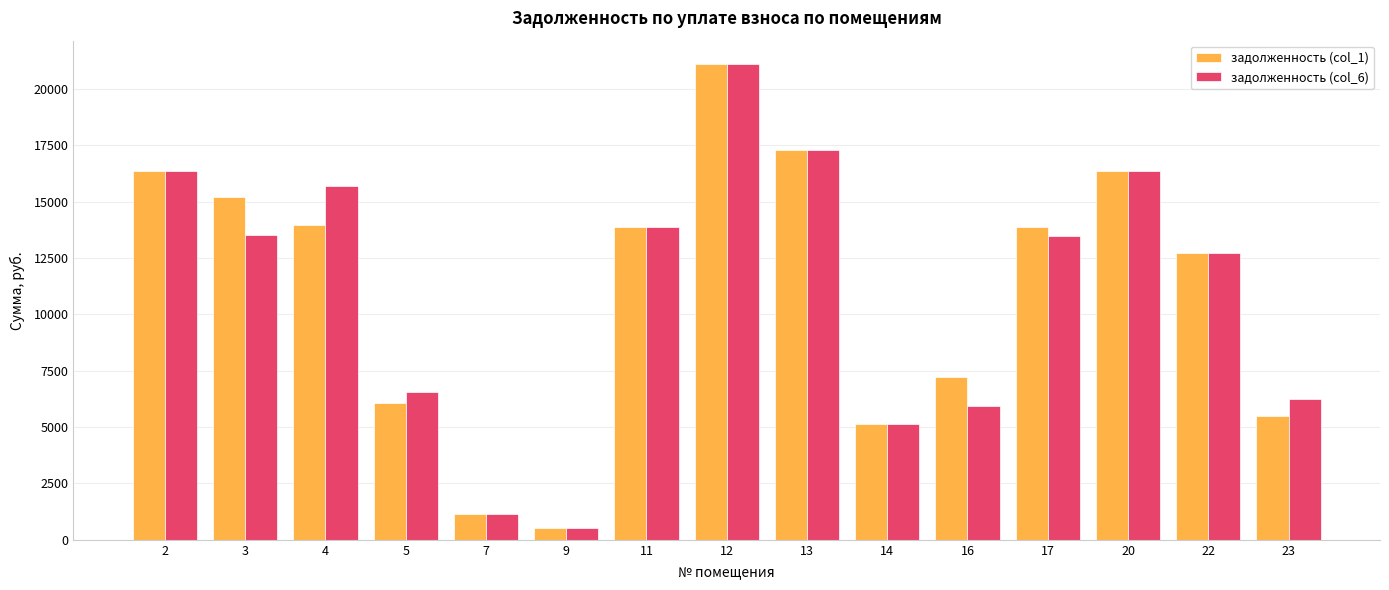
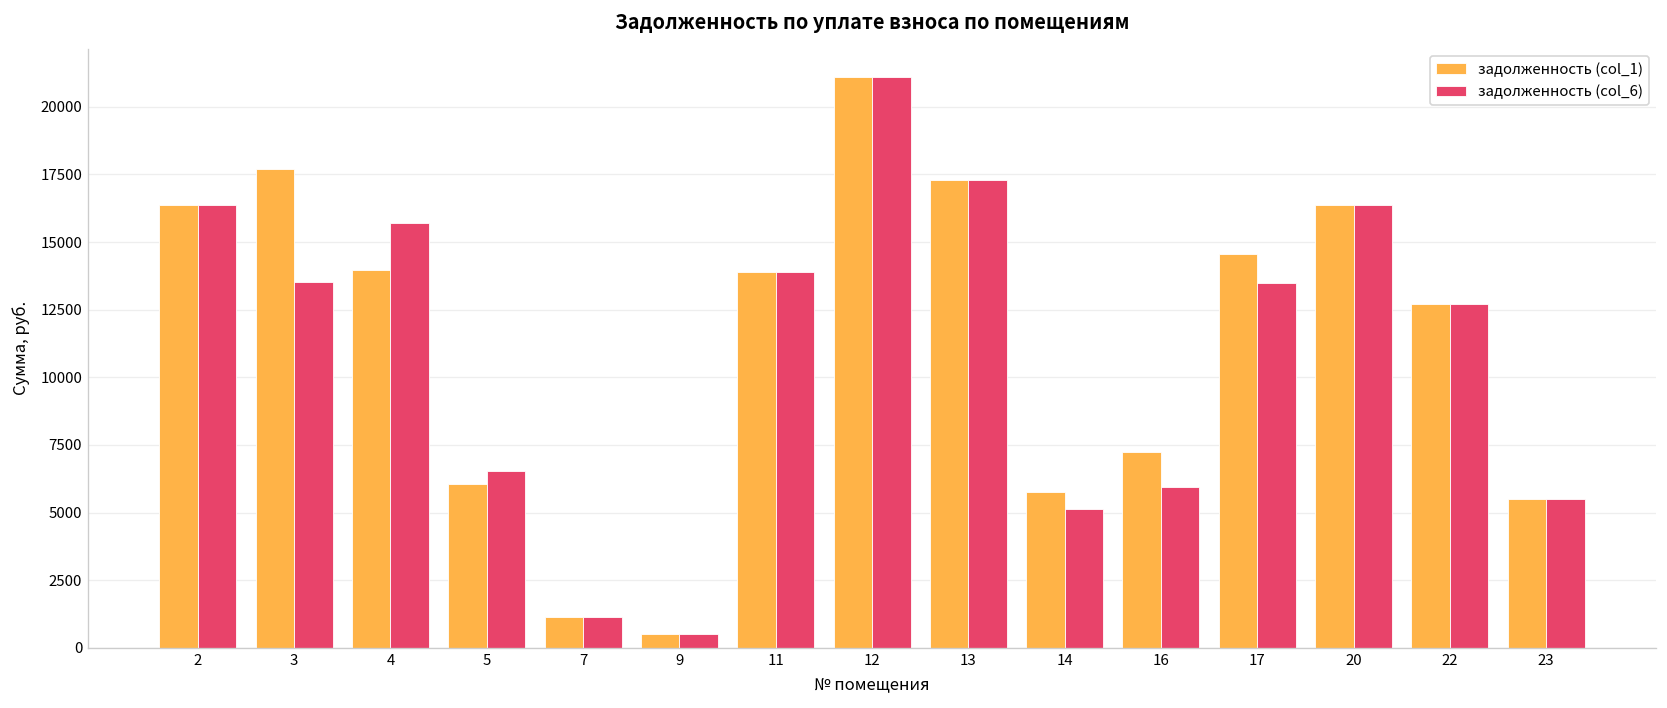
  {
    "задолженность (col_1)": {
      "2": 16400,
-     "3": 15200,
+     "3": 17700,
      "4": 14000,
      "5": 6100,
      "7": 1100,
      "9": 500,
      "11": 13900,
      "12": 21100,
      "13": 17300,
-     "14": 5100,
+     "14": 5800,
      "16": 7200,
-     "17": 13900,
+     "17": 14500,
      "20": 16400,
      "22": 12700,
      "23": 5500
    },
    "задолженность (col_6)": {
      "2": 16400,
      "3": 13500,
      "4": 15700,
      "5": 6500,
      "7": 1100,
      "9": 500,
      "11": 13900,
      "12": 21100,
      "13": 17300,
      "14": 5100,
      "16": 5900,
      "17": 13500,
      "20": 16400,
      "22": 12700,
-     "23": 6300
+     "23": 5500
    }
  }
